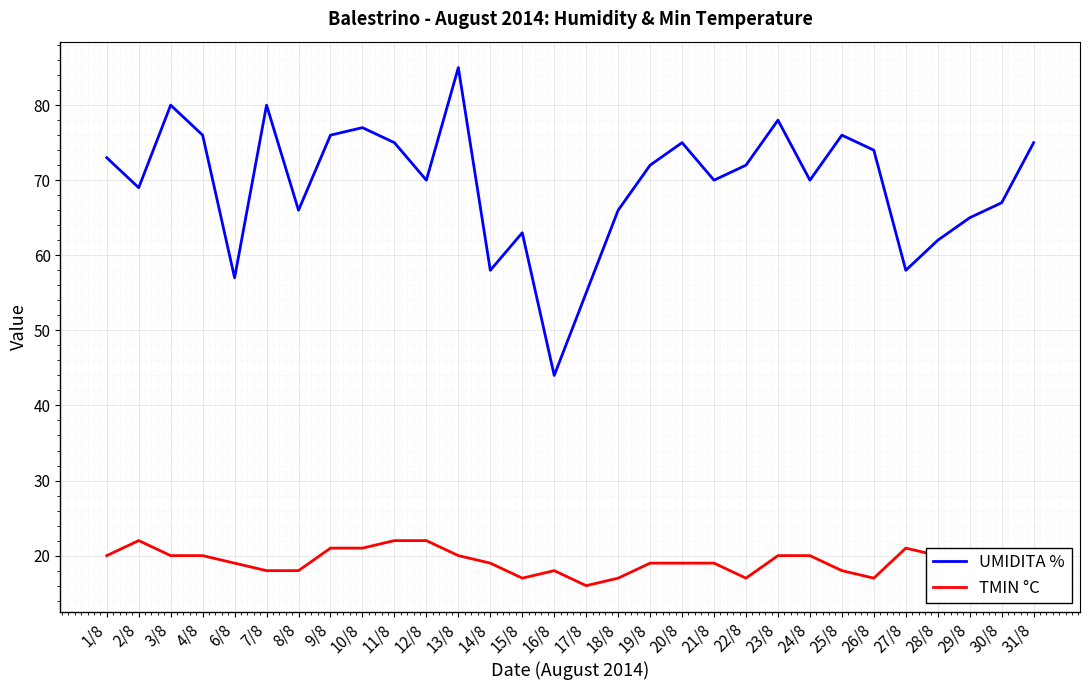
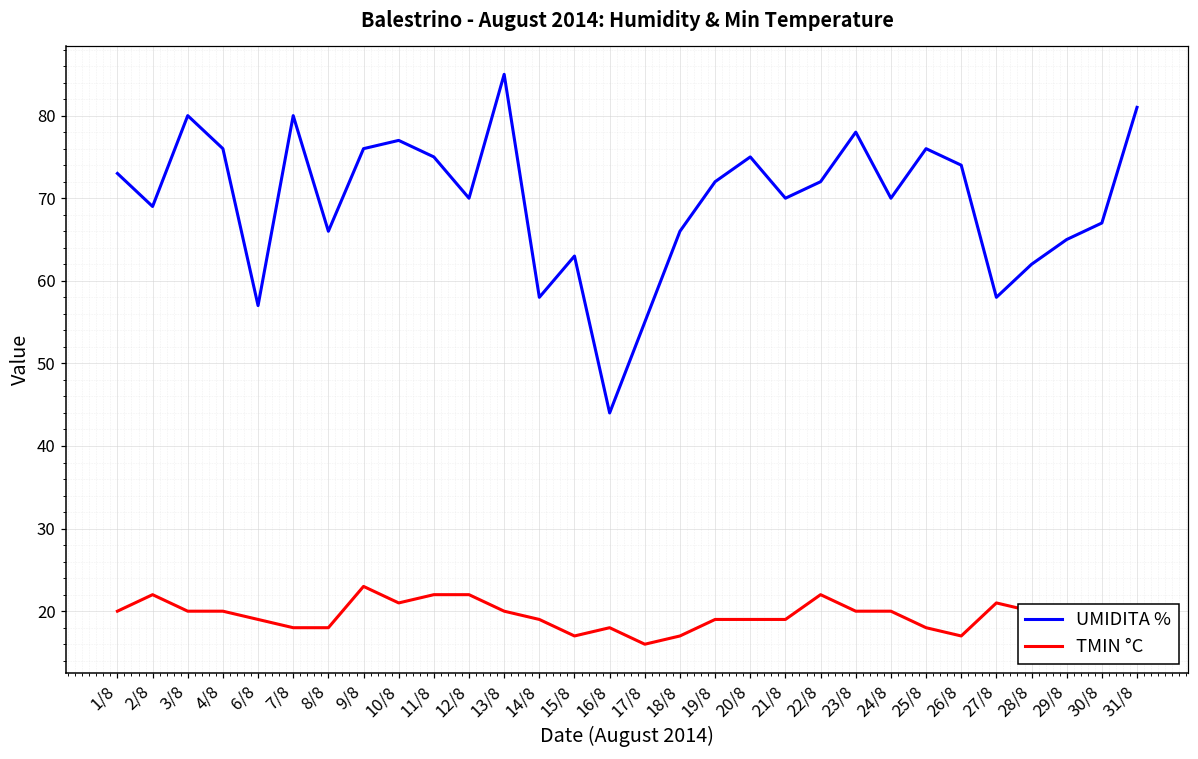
  {
    "UMIDITA %": {
      "1/8": 73,
      "2/8": 69,
      "3/8": 80,
      "4/8": 76,
      "6/8": 57,
      "7/8": 80,
      "8/8": 66,
      "9/8": 76,
      "10/8": 77,
      "11/8": 75,
      "12/8": 70,
      "13/8": 85,
      "14/8": 58,
      "15/8": 63,
      "16/8": 44,
      "17/8": 55,
      "18/8": 66,
      "19/8": 72,
      "20/8": 75,
      "21/8": 70,
      "22/8": 72,
      "23/8": 78,
      "24/8": 70,
      "25/8": 76,
      "26/8": 74,
      "27/8": 58,
      "28/8": 62,
      "29/8": 65,
      "30/8": 67,
-     "31/8": 75
+     "31/8": 81
    },
    "TMIN °C": {
      "1/8": 20,
      "2/8": 22,
      "3/8": 20,
      "4/8": 20,
      "6/8": 19,
      "7/8": 18,
      "8/8": 18,
-     "9/8": 21,
+     "9/8": 23,
      "10/8": 21,
      "11/8": 22,
      "12/8": 22,
      "13/8": 20,
      "14/8": 19,
      "15/8": 17,
      "16/8": 18,
      "17/8": 16,
      "18/8": 17,
      "19/8": 19,
      "20/8": 19,
      "21/8": 19,
-     "22/8": 17,
+     "22/8": 22,
      "23/8": 20,
      "24/8": 20,
      "25/8": 18,
      "26/8": 17,
      "27/8": 21
    }
  }
